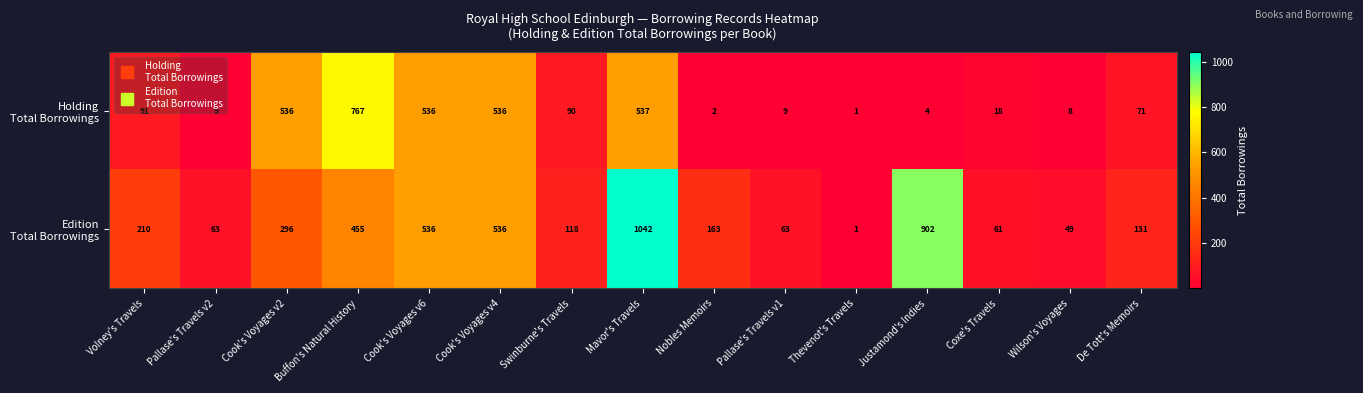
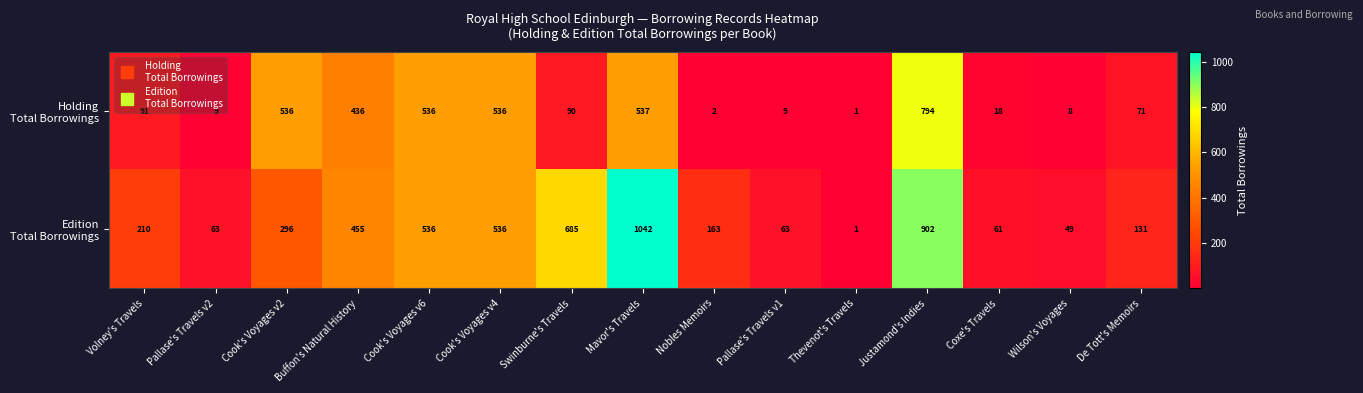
  {
    "Holding Total Borrowings": {
      "Cook's Voyages v2": 536,
-     "Buffon's Natural History": 767,
+     "Buffon's Natural History": 436,
      "Cook's Voyages v6": 536,
      "Cook's Voyages v4": 536,
      "Swinburne's Travels": 90,
      "Mavor's Travels": 537,
      "Nobles Memoirs": 2,
      "Pallase's Travels v1": 9,
      "Thevenot's Travels": 1,
-     "Justamond's Indies": 4,
+     "Justamond's Indies": 794,
      "Coxe's Travels": 18,
      "Wilson's Voyages": 8,
      "De Tott's Memoirs": 71
    },
    "Edition Total Borrowings": {
      "Volney's Travels": 210,
      "Pallase's Travels v2": 63,
      "Cook's Voyages v2": 296,
      "Buffon's Natural History": 455,
      "Cook's Voyages v6": 536,
      "Cook's Voyages v4": 536,
-     "Swinburne's Travels": 118,
+     "Swinburne's Travels": 685,
      "Mavor's Travels": 1042,
      "Nobles Memoirs": 163,
      "Pallase's Travels v1": 63,
      "Thevenot's Travels": 1,
      "Justamond's Indies": 902,
      "Coxe's Travels": 61,
      "Wilson's Voyages": 49,
      "De Tott's Memoirs": 131
    }
  }
